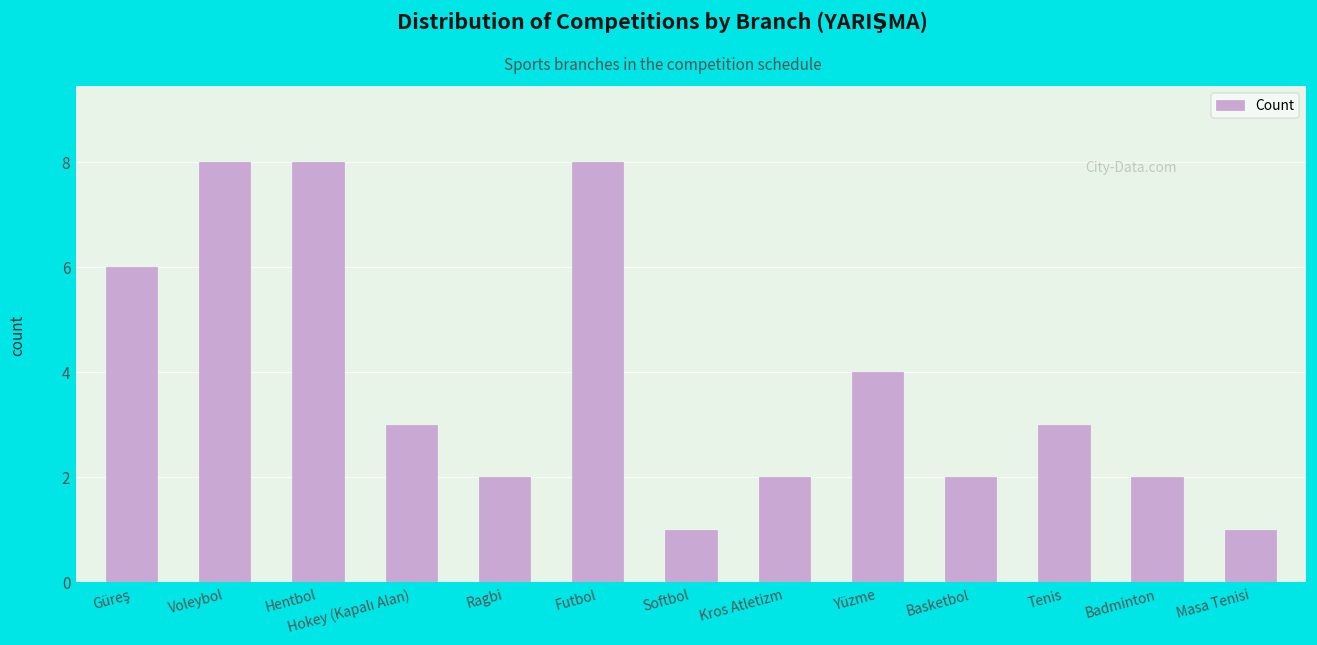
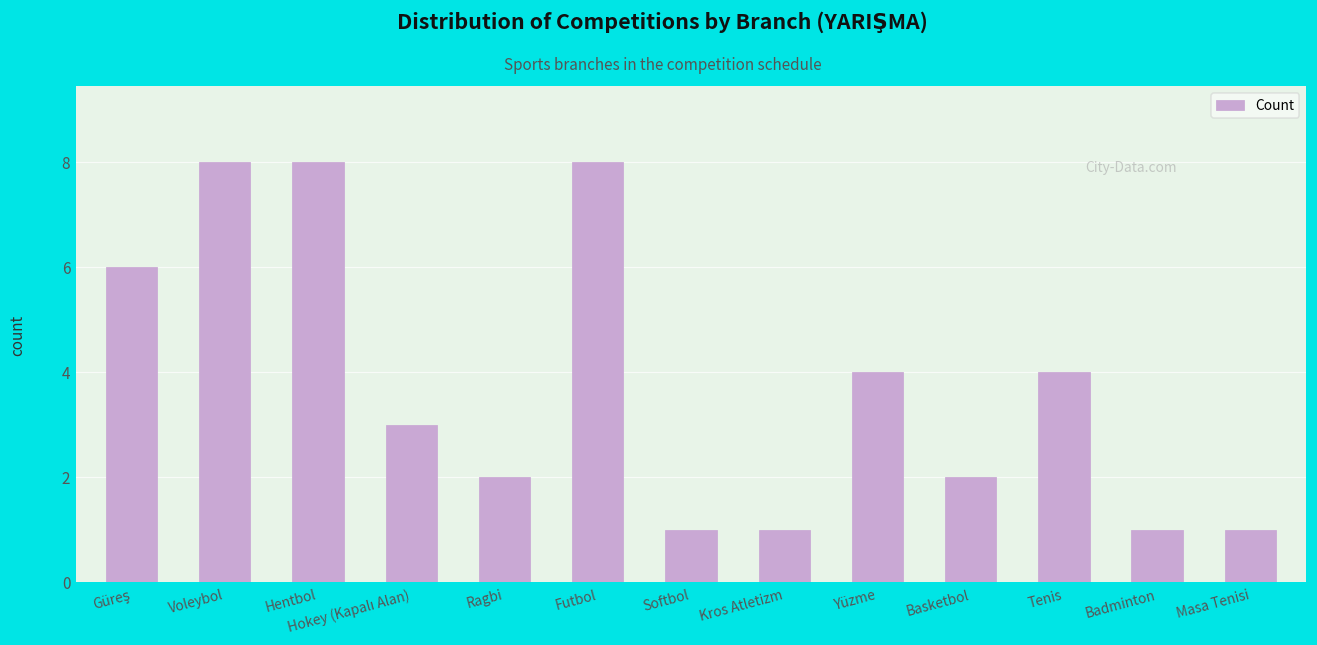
  {
    "Güreş": 6,
    "Voleybol": 8,
    "Hentbol": 8,
    "Hokey (Kapalı Alan)": 3,
    "Ragbi": 2,
    "Futbol": 8,
    "Softbol": 1,
-   "Kros Atletizm": 2,
+   "Kros Atletizm": 1,
    "Yüzme": 4,
    "Basketbol": 2,
-   "Tenis": 3,
-   "Badminton": 2,
+   "Tenis": 4,
+   "Badminton": 1,
    "Masa Tenisi": 1
  }
